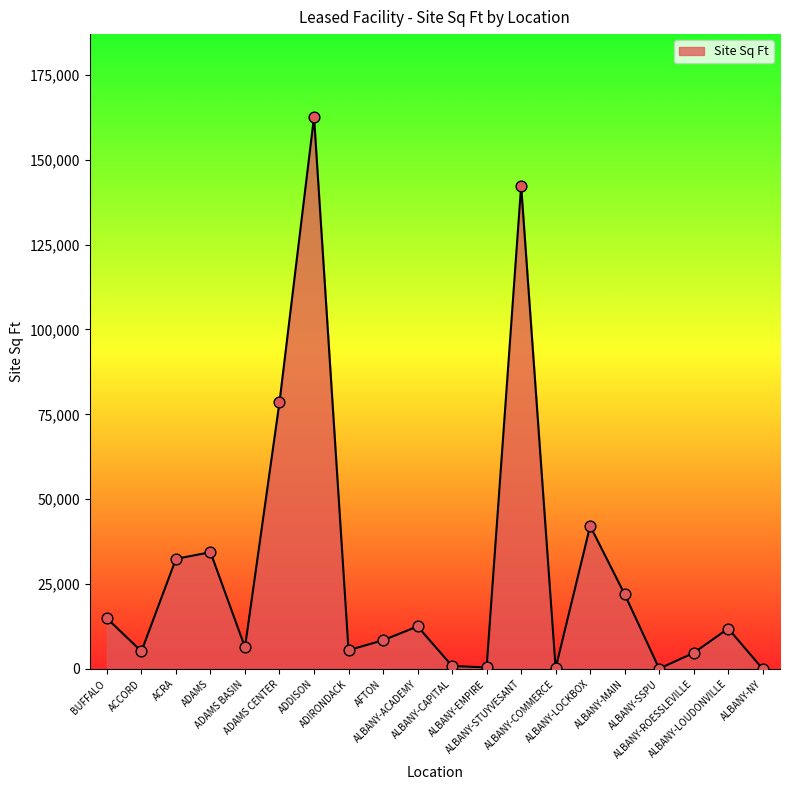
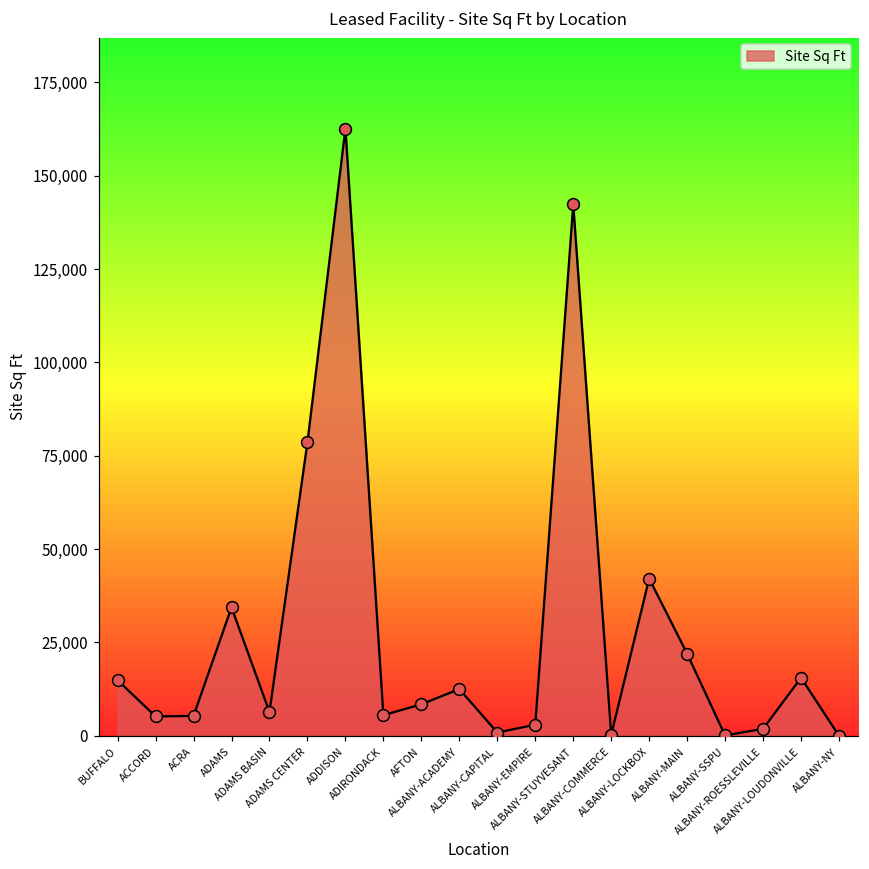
  {
    "BUFFALO": "15,000",
    "ACCORD": "5,000",
-   "ACRA": "32,000",
+   "ACRA": "5,000",
    "ADAMS": "34,000",
    "ADAMS BASIN": "6,000",
    "ADAMS CENTER": "79,000",
    "ADDISON": "163,000",
    "ADIRONDACK": "6,000",
    "AFTON": "8,000",
    "ALBANY-ACADEMY": "13,000",
    "ALBANY-CAPITAL": "1,000",
-   "ALBANY-EMPIRE": "0",
+   "ALBANY-EMPIRE": "3,000",
    "ALBANY-STUYVESANT": "142,000",
    "ALBANY-COMMERCE": "0",
    "ALBANY-LOCKBOX": "42,000",
    "ALBANY-MAIN": "22,000",
    "ALBANY-SSPU": "0",
-   "ALBANY-ROESSLEVILLE": "5,000",
-   "ALBANY-LOUDONVILLE": "12,000",
+   "ALBANY-ROESSLEVILLE": "2,000",
+   "ALBANY-LOUDONVILLE": "16,000",
    "ALBANY-NY": "0"
  }
